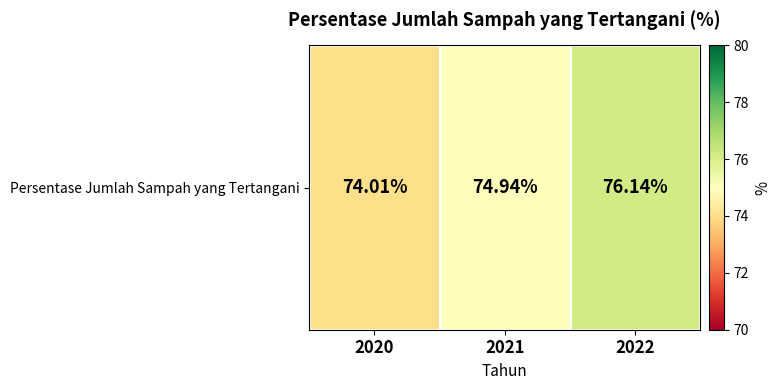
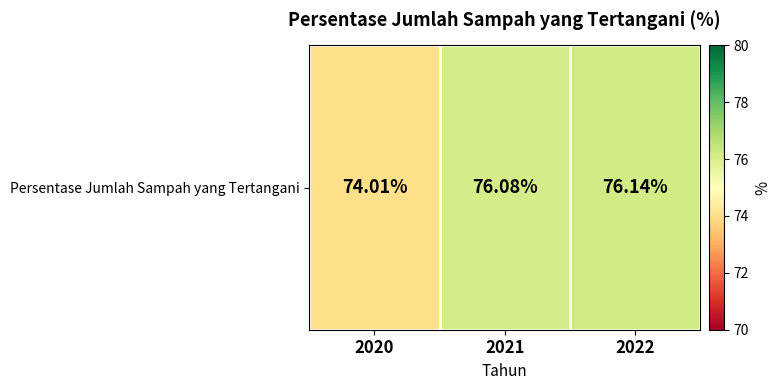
  {
    "Persentase Jumlah Sampah yang Tertangani": {
      "2020": "74.01%",
-     "2021": "74.94%",
+     "2021": "76.08%",
      "2022": "76.14%"
    }
  }
